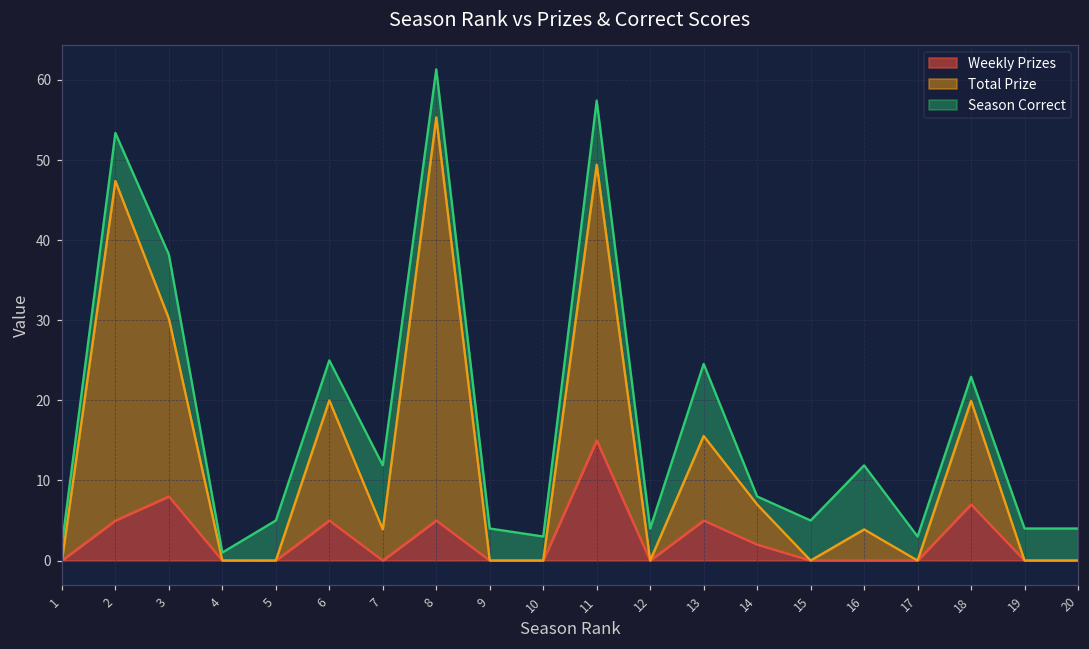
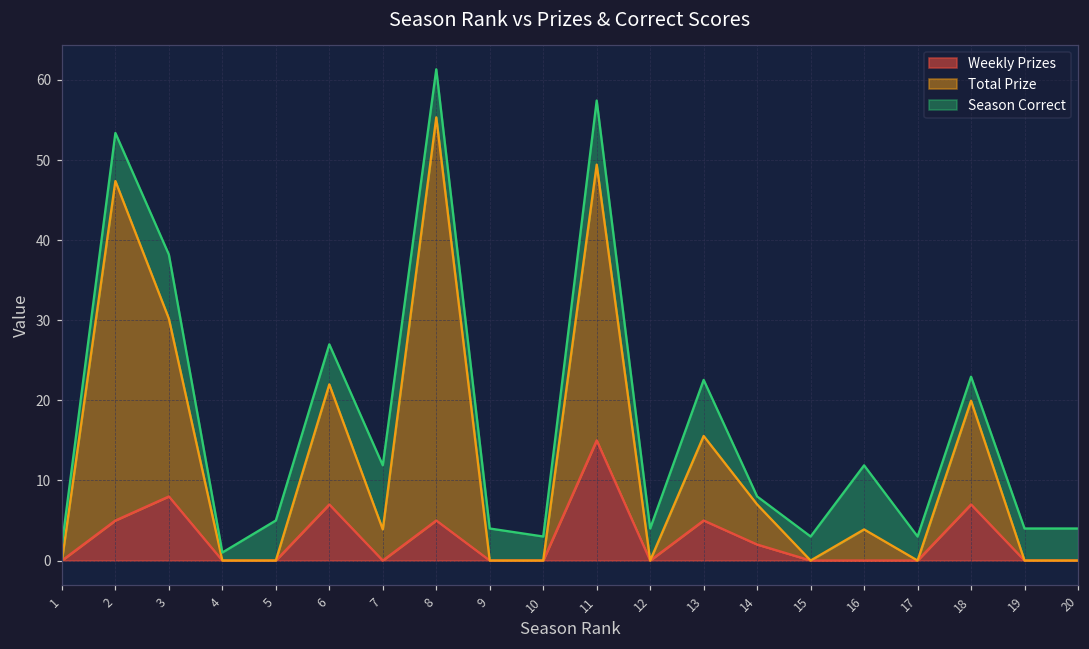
  {
    "Weekly Prizes": {
      "2": 5,
      "3": 8,
-     "6": 5,
+     "6": 7,
      "7": 0,
      "8": 5,
      "11": 15,
      "13": 5,
      "14": 2,
      "16": 0,
      "18": 7
    },
    "Total Prize": {
      "2": 42,
      "3": 22,
      "6": 15,
      "7": 4,
      "8": 50,
      "11": 34,
      "13": 11,
      "14": 5,
      "16": 4,
      "18": 13
    },
    "Season Correct": {
      "1": 2,
      "2": 6,
      "3": 8,
      "4": 1,
      "5": 5,
      "6": 5,
      "7": 8,
      "8": 6,
      "9": 4,
      "10": 3,
      "11": 8,
      "12": 4,
-     "13": 9,
+     "13": 7,
      "14": 1,
-     "15": 5,
+     "15": 3,
      "16": 8,
      "17": 3,
      "18": 3,
      "19": 4,
      "20": 4
    }
  }
